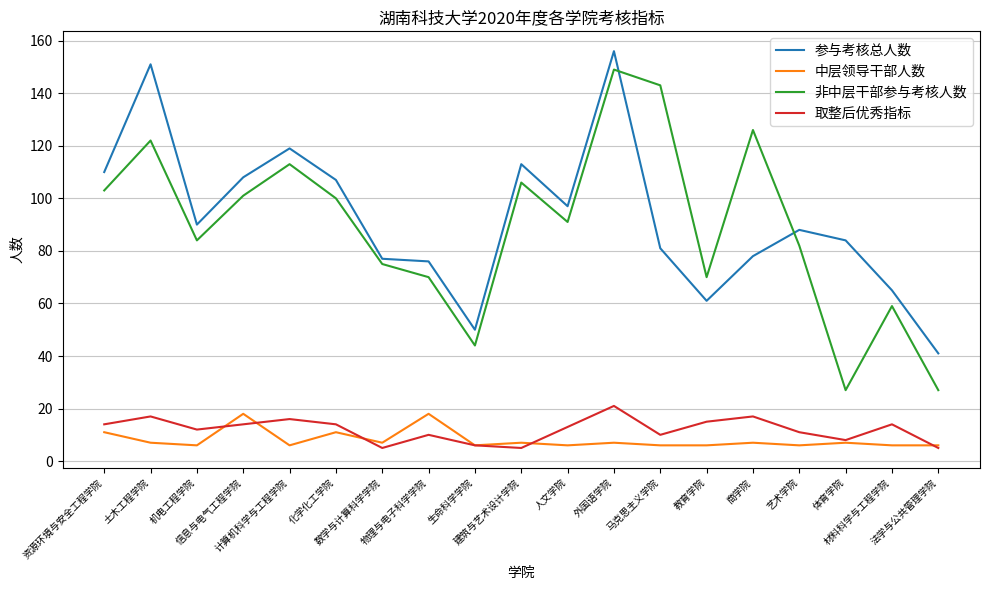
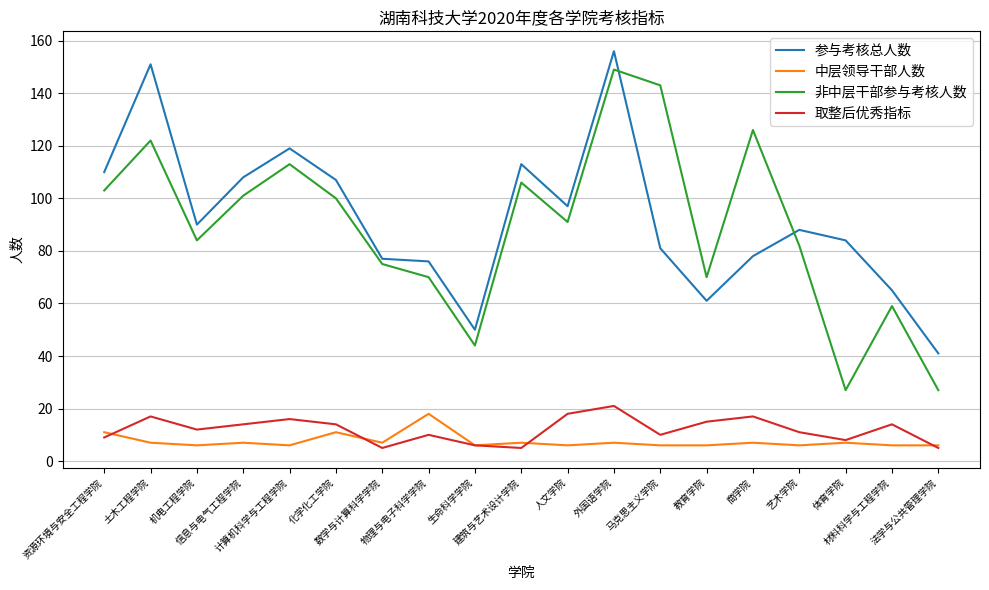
  {
    "参与考核总人数": {
      "资源环境与安全工程学院": 110,
      "土木工程学院": 151,
      "机电工程学院": 90,
      "信息与电气工程学院": 108,
      "计算机科学与工程学院": 119,
      "化学化工学院": 107,
      "数学与计算科学学院": 77,
      "物理与电子科学学院": 76,
      "生命科学学院": 50,
      "建筑与艺术设计学院": 113,
      "人文学院": 97,
      "外国语学院": 156,
      "马克思主义学院": 81,
      "教育学院": 61,
      "商学院": 78,
      "艺术学院": 88,
      "体育学院": 84,
      "材料科学与工程学院": 65,
      "法学与公共管理学院": 41
    },
    "中层领导干部人数": {
      "资源环境与安全工程学院": 11,
      "土木工程学院": 7,
      "机电工程学院": 6,
-     "信息与电气工程学院": 18,
+     "信息与电气工程学院": 7,
      "计算机科学与工程学院": 6,
      "化学化工学院": 11,
      "数学与计算科学学院": 7,
      "物理与电子科学学院": 18,
      "建筑与艺术设计学院": 7,
      "人文学院": 6,
      "外国语学院": 7,
      "马克思主义学院": 6,
      "教育学院": 6,
      "商学院": 7,
      "艺术学院": 6,
      "体育学院": 7,
      "材料科学与工程学院": 6,
      "法学与公共管理学院": 6
    },
    "非中层干部参与考核人数": {
      "资源环境与安全工程学院": 103,
      "土木工程学院": 122,
      "机电工程学院": 84,
      "信息与电气工程学院": 101,
      "计算机科学与工程学院": 113,
      "化学化工学院": 100,
      "数学与计算科学学院": 75,
      "物理与电子科学学院": 70,
      "生命科学学院": 44,
      "建筑与艺术设计学院": 106,
      "人文学院": 91,
      "外国语学院": 149,
      "马克思主义学院": 143,
      "教育学院": 70,
      "商学院": 126,
      "艺术学院": 82,
      "体育学院": 27,
      "材料科学与工程学院": 59,
      "法学与公共管理学院": 27
    },
    "取整后优秀指标": {
-     "资源环境与安全工程学院": 14,
+     "资源环境与安全工程学院": 9,
      "土木工程学院": 17,
      "机电工程学院": 12,
      "信息与电气工程学院": 14,
      "计算机科学与工程学院": 16,
      "化学化工学院": 14,
      "数学与计算科学学院": 5,
      "物理与电子科学学院": 10,
      "建筑与艺术设计学院": 5,
-     "人文学院": 13,
+     "人文学院": 18,
      "外国语学院": 21,
      "马克思主义学院": 10,
      "教育学院": 15,
      "商学院": 17,
      "艺术学院": 11,
      "体育学院": 8,
      "材料科学与工程学院": 14,
      "法学与公共管理学院": 5
    }
  }
